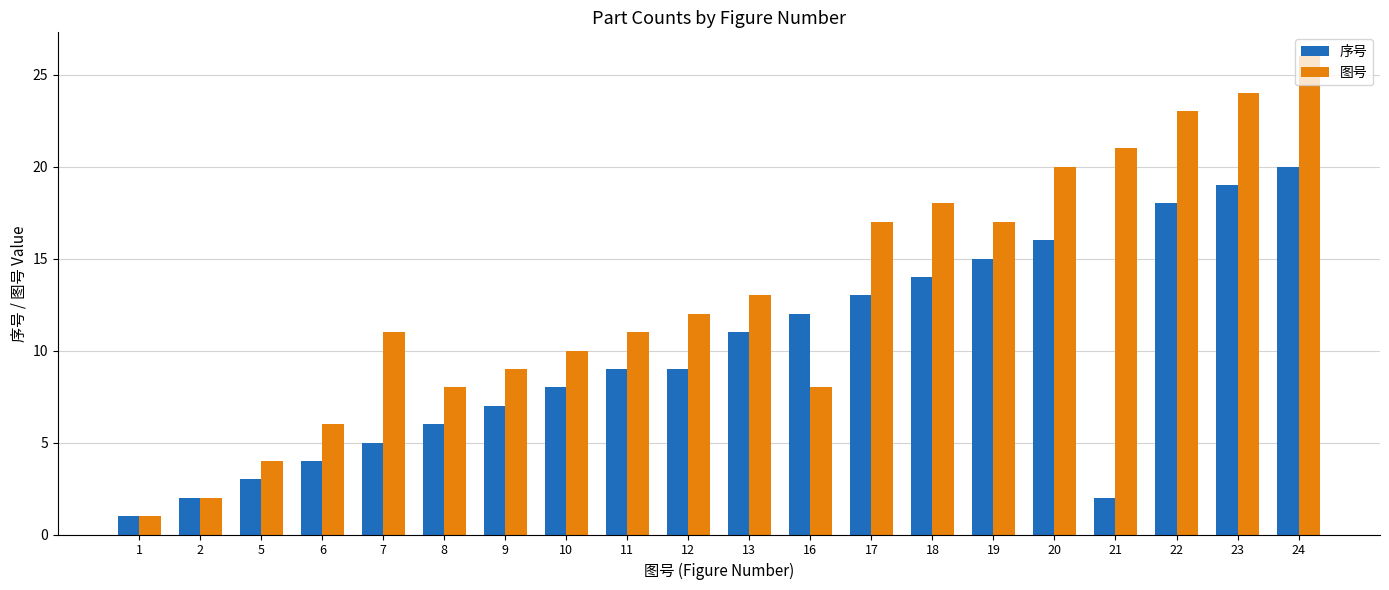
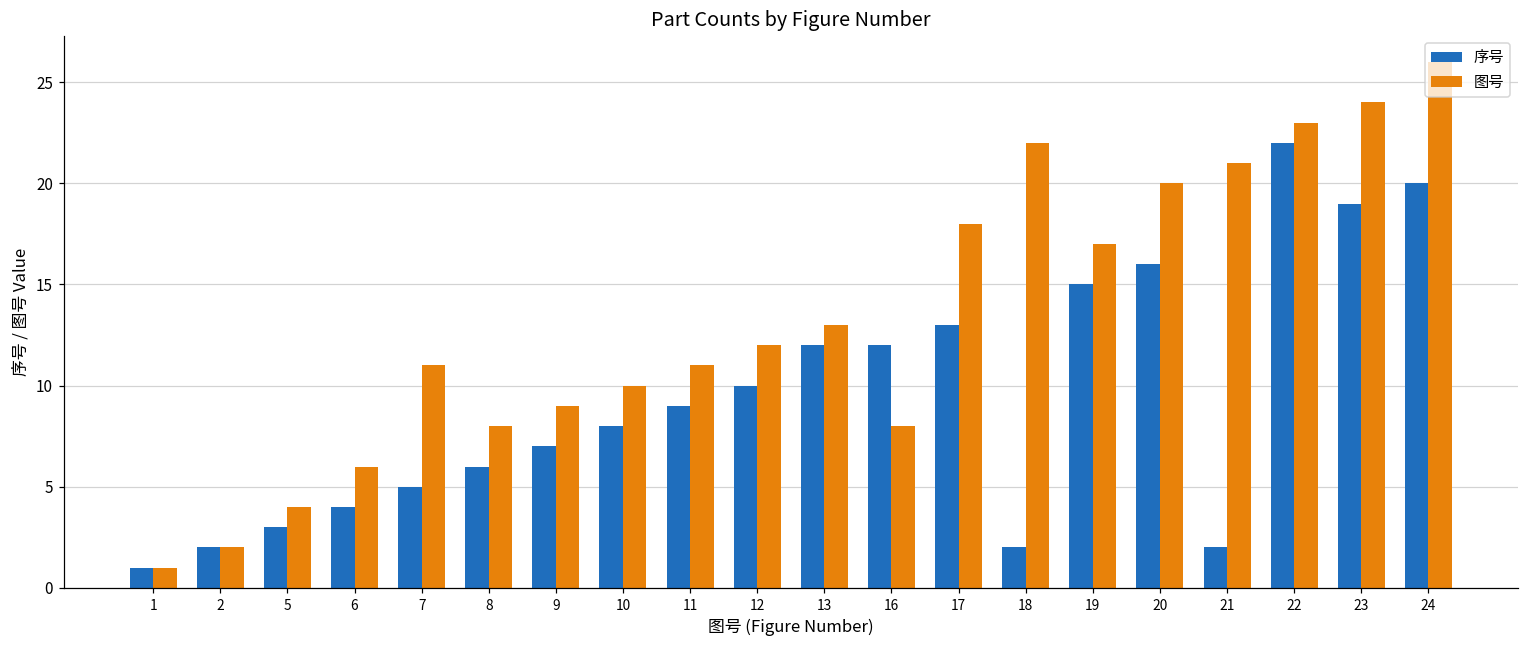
  {
    "序号": {
      "1": 1,
      "2": 2,
      "5": 3,
      "6": 4,
      "7": 5,
      "8": 6,
      "9": 7,
      "10": 8,
      "11": 9,
-     "12": 9,
-     "13": 11,
+     "12": 10,
+     "13": 12,
      "16": 12,
      "17": 13,
-     "18": 14,
+     "18": 2,
      "19": 15,
      "20": 16,
      "21": 2,
-     "22": 18,
+     "22": 22,
      "23": 19,
      "24": 20
    },
    "图号": {
      "1": 1,
      "2": 2,
      "5": 4,
      "6": 6,
      "7": 11,
      "8": 8,
      "9": 9,
      "10": 10,
      "11": 11,
      "12": 12,
      "13": 13,
      "16": 8,
-     "17": 17,
-     "18": 18,
+     "17": 18,
+     "18": 22,
      "19": 17,
      "20": 20,
      "21": 21,
      "22": 23,
      "23": 24
    }
  }
